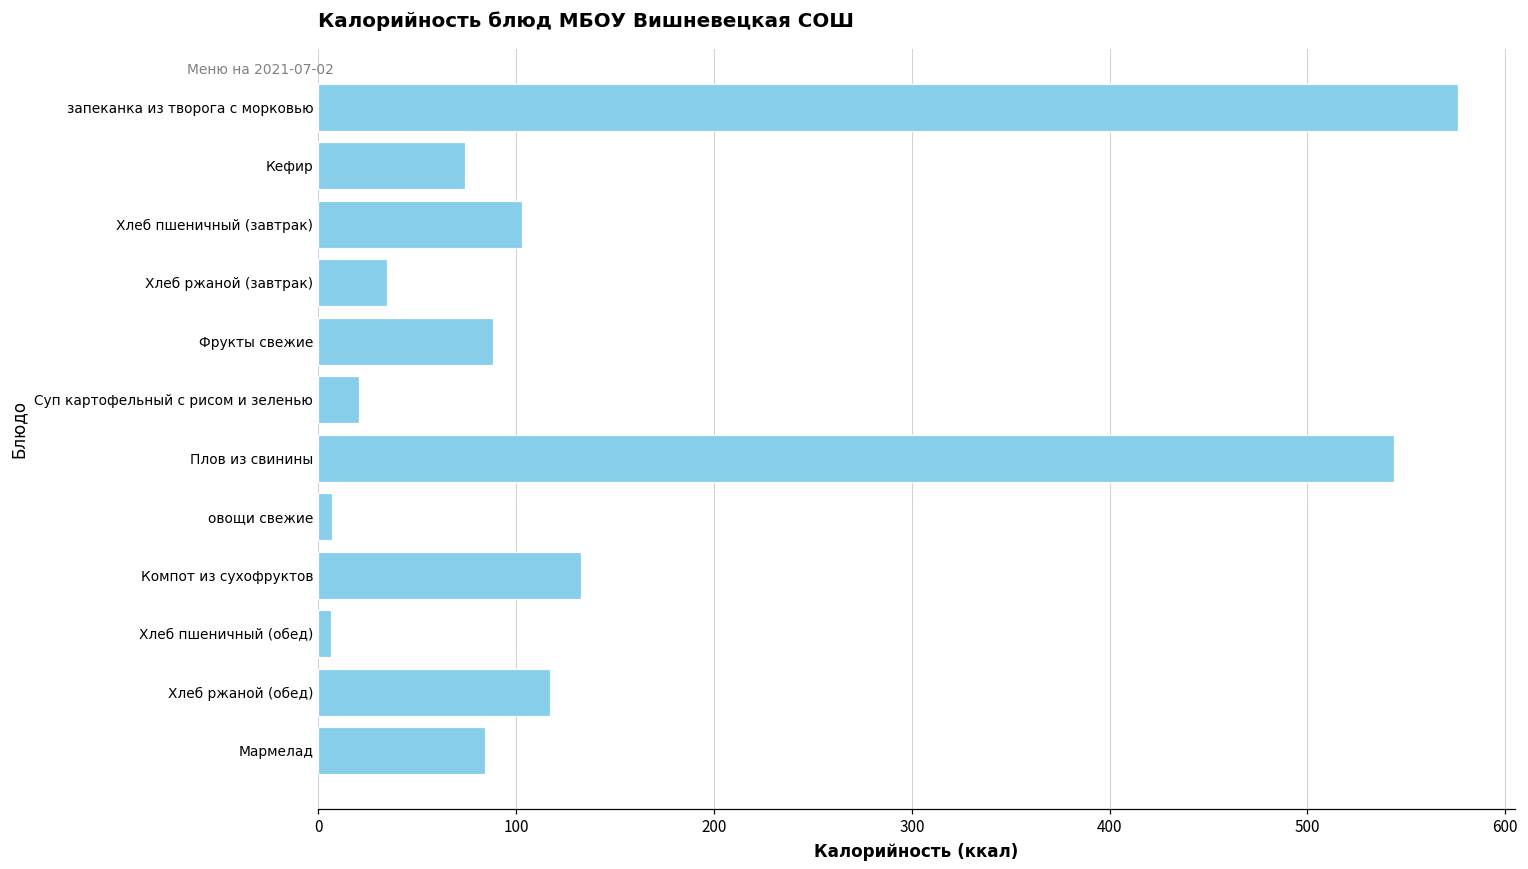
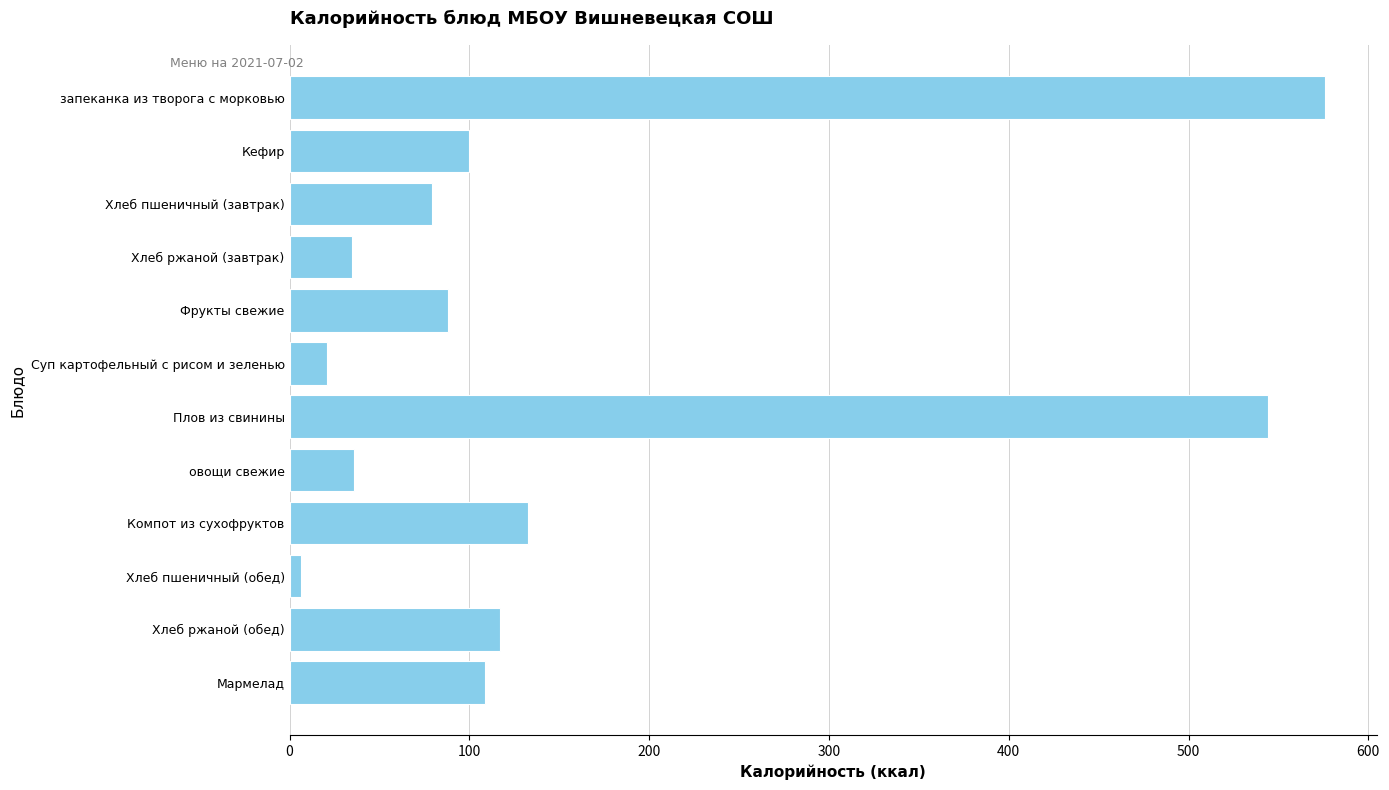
  {
    "запеканка из творога с морковью": 576,
-   "Кефир": 74,
-   "Хлеб пшеничный (завтрак)": 103,
+   "Кефир": 100,
+   "Хлеб пшеничный (завтрак)": 79,
    "Хлеб ржаной (завтрак)": 35,
    "Фрукты свежие": 88,
    "Суп картофельный с рисом и зеленью": 21,
    "Плов из свинины": 544,
-   "овощи свежие": 7,
+   "овощи свежие": 36,
    "Компот из сухофруктов": 133,
    "Хлеб пшеничный (обед)": 6,
    "Хлеб ржаной (обед)": 117,
-   "Мармелад": 84
+   "Мармелад": 109
  }
